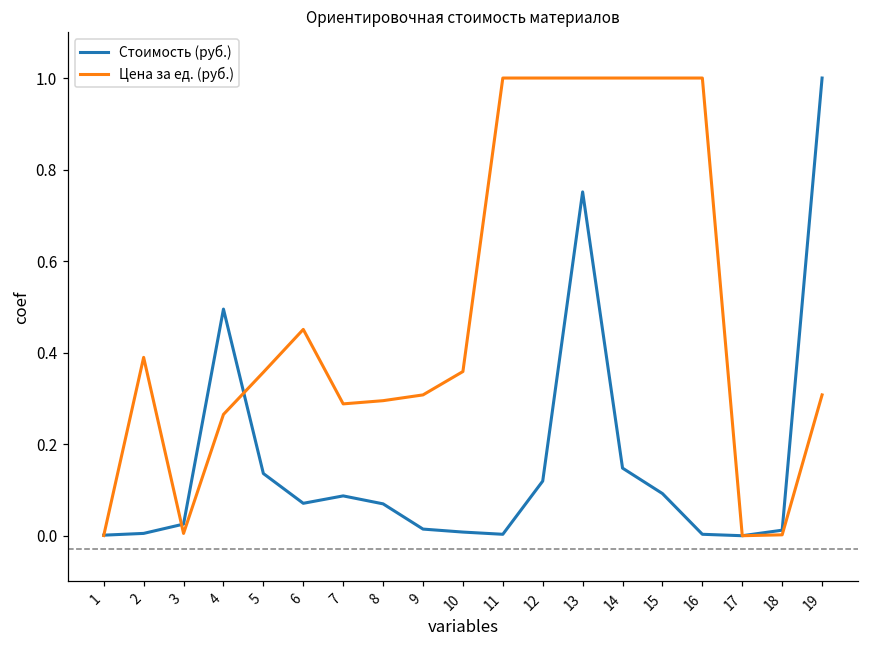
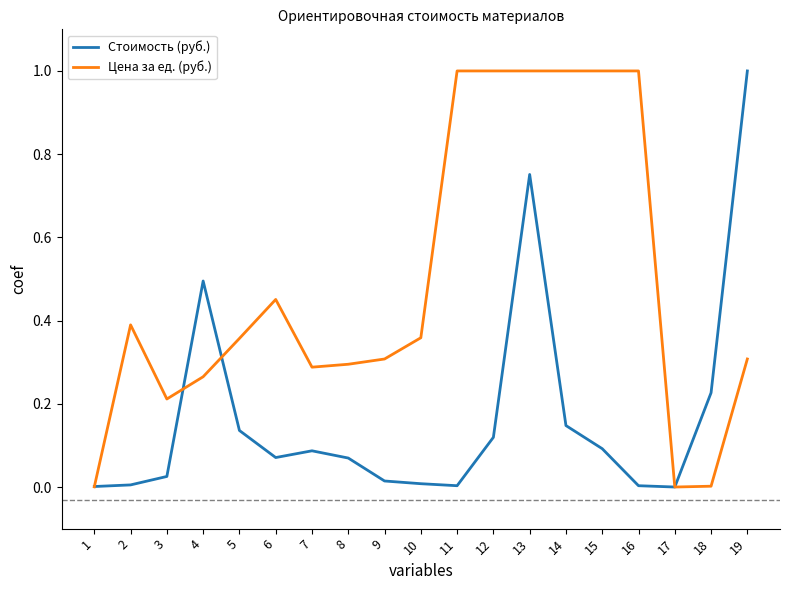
  {
    "Стоимость (руб.)": {
      "2": 0.01,
      "3": 0.03,
      "4": 0.50,
      "5": 0.14,
      "6": 0.07,
      "7": 0.09,
      "8": 0.07,
      "9": 0.01,
      "10": 0.01,
      "11": 0.00,
      "12": 0.12,
      "13": 0.75,
      "14": 0.15,
      "15": 0.09,
      "16": 0.00,
-     "18": 0.01,
+     "18": 0.23,
      "19": 1.00
    },
    "Цена за ед. (руб.)": {
      "2": 0.39,
-     "3": 0.01,
+     "3": 0.21,
      "4": 0.27,
      "5": 0.36,
      "6": 0.45,
      "7": 0.29,
      "8": 0.30,
      "9": 0.31,
      "10": 0.36,
      "11": 1.00,
      "12": 1.00,
      "13": 1.00,
      "14": 1.00,
      "15": 1.00,
      "16": 1.00,
      "18": 0.00,
      "19": 0.31
    }
  }
